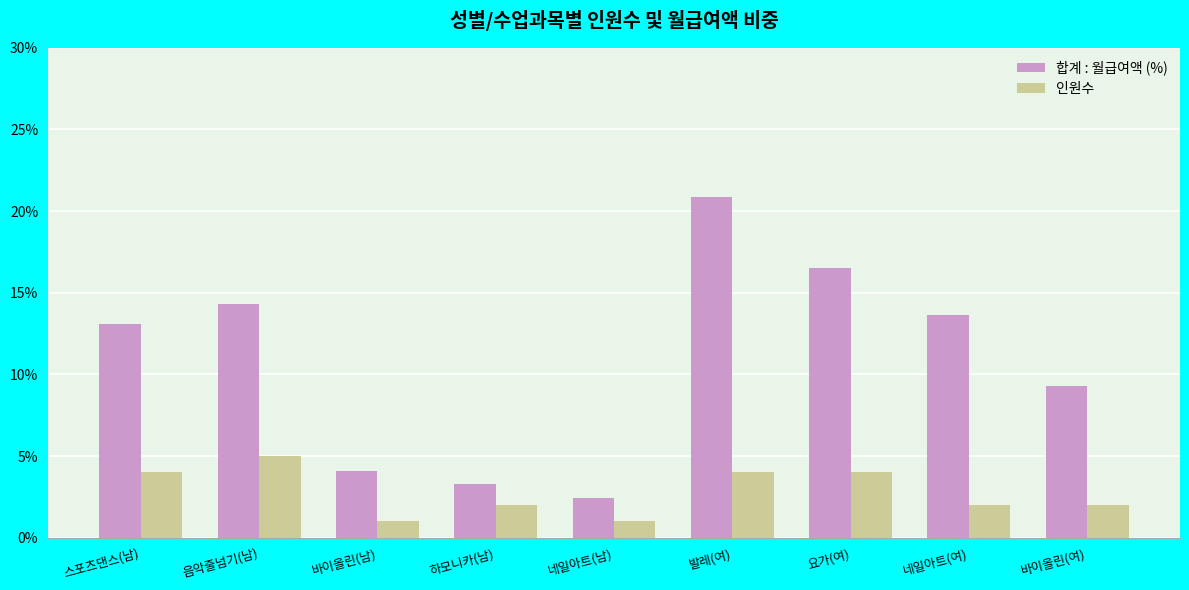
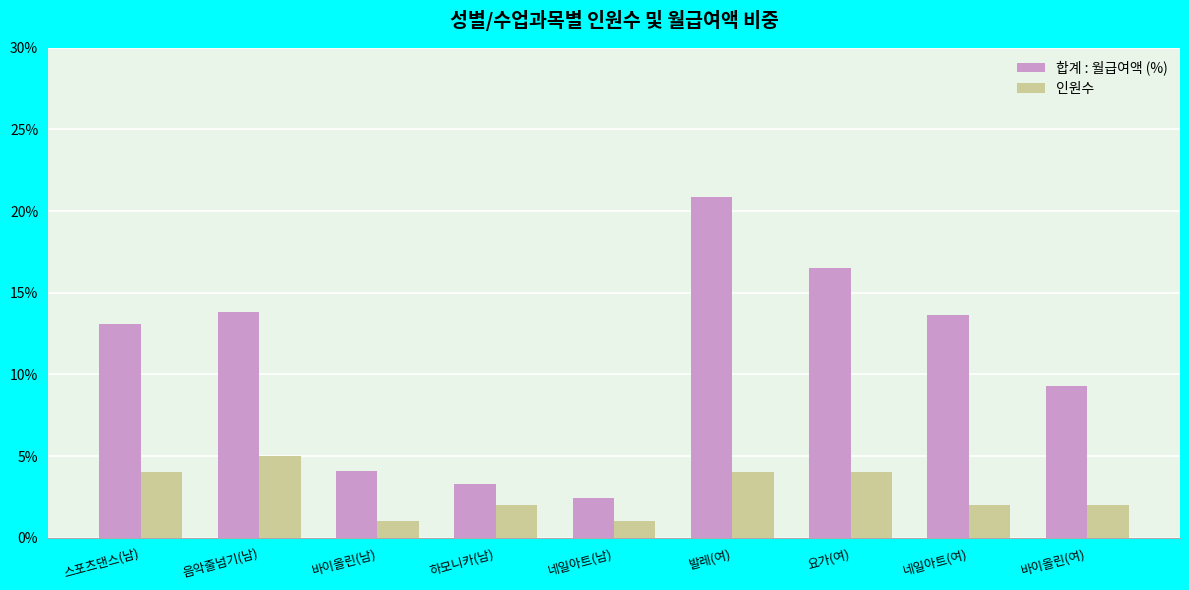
  {
    "합계 : 월급여액 (%)": {
      "스포츠댄스(남)": "13.1%",
-     "음악줄넘기(남)": "14.3%",
+     "음악줄넘기(남)": "13.8%",
      "바이올린(남)": "4.1%",
      "하모니카(남)": "3.3%",
      "네일아트(남)": "2.5%",
      "발레(여)": "20.9%",
      "요가(여)": "16.5%",
      "네일아트(여)": "13.6%",
      "바이올린(여)": "9.3%"
    },
    "인원수": {
      "스포츠댄스(남)": "4.0%",
      "음악줄넘기(남)": "5.0%",
      "바이올린(남)": "1.0%",
      "하모니카(남)": "2.0%",
      "네일아트(남)": "1.0%",
      "발레(여)": "4.0%",
      "요가(여)": "4.0%",
      "네일아트(여)": "2.0%",
      "바이올린(여)": "2.0%"
    }
  }
